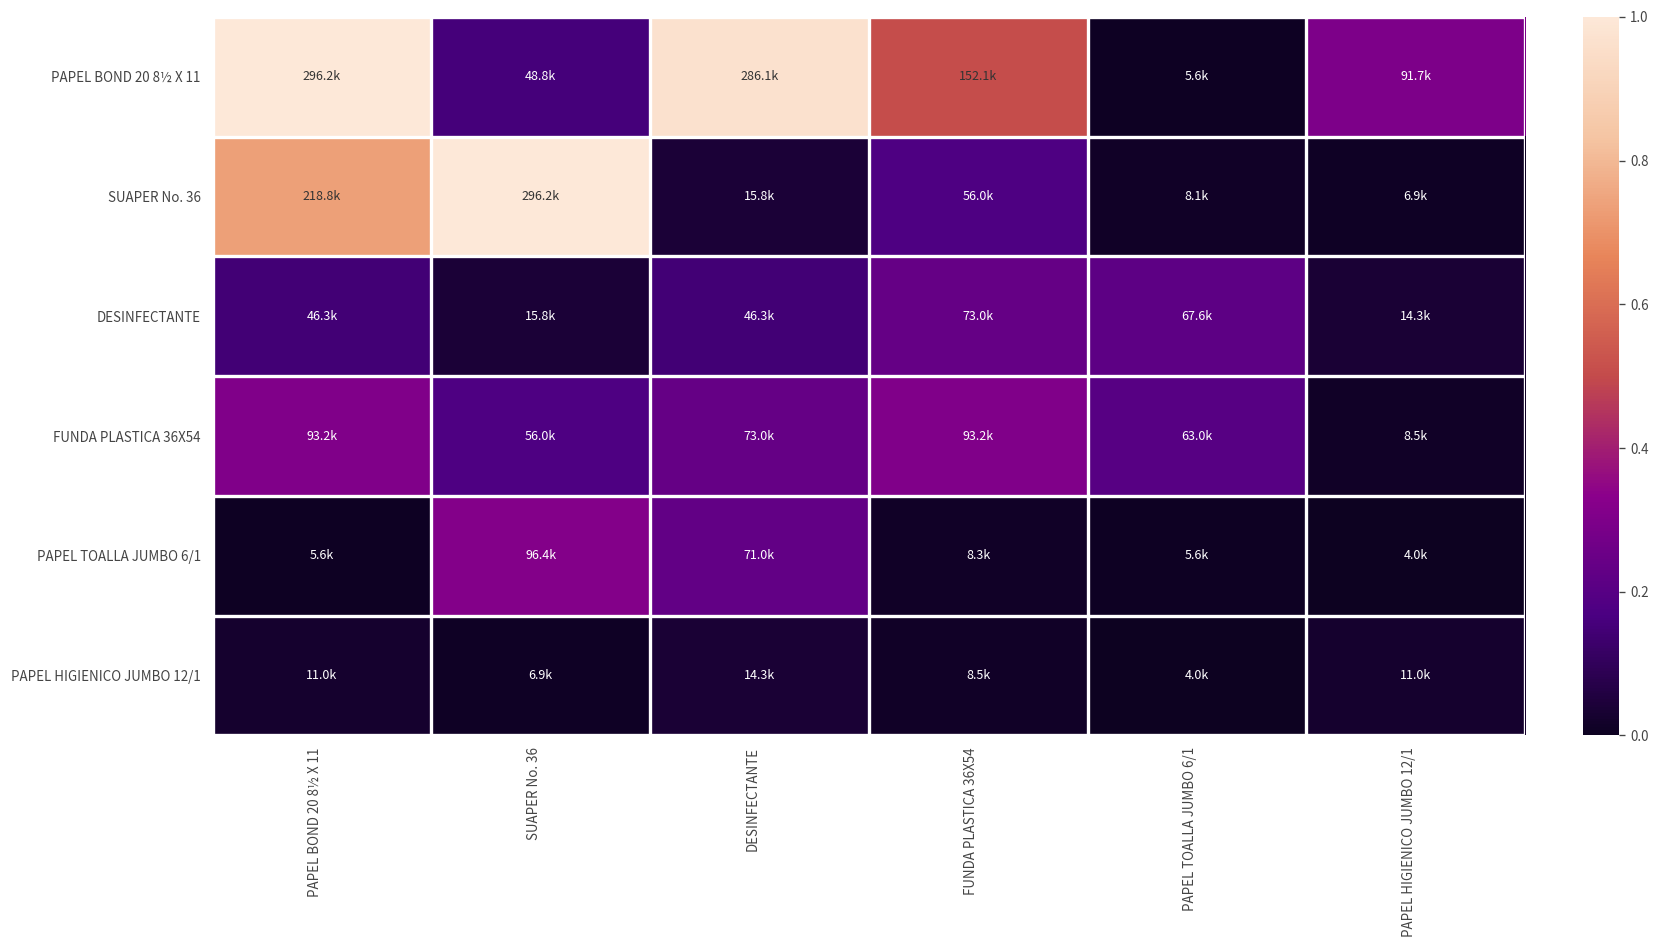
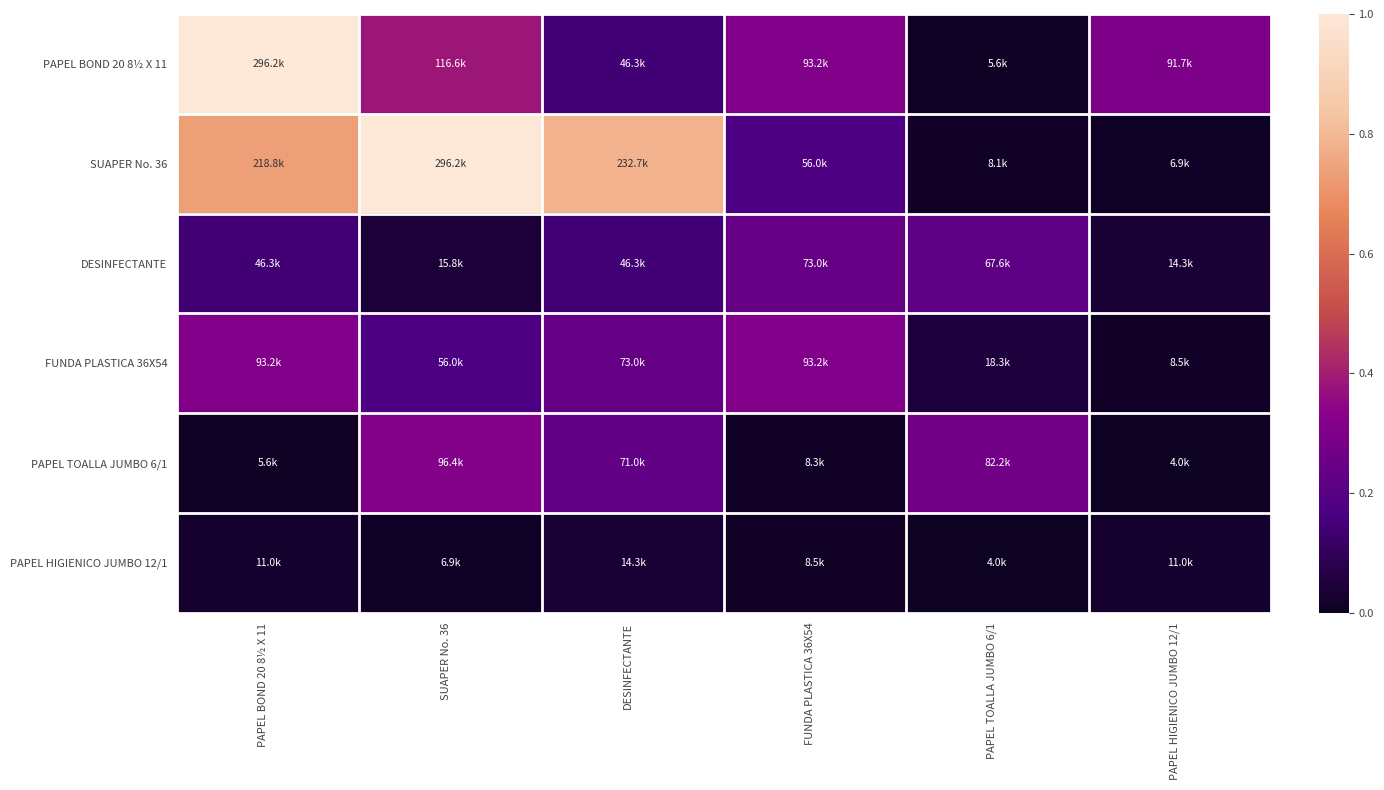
  {
    "PAPEL BOND 20 8½ X 11": {
      "PAPEL BOND 20 8½ X 11": "296.2k",
-     "SUAPER No. 36": "48.8k",
-     "DESINFECTANTE": "286.1k",
-     "FUNDA PLASTICA 36X54": "152.1k",
+     "SUAPER No. 36": "116.6k",
+     "DESINFECTANTE": "46.3k",
+     "FUNDA PLASTICA 36X54": "93.2k",
      "PAPEL TOALLA JUMBO 6/1": "5.6k",
      "PAPEL HIGIENICO JUMBO 12/1": "91.7k"
    },
    "SUAPER No. 36": {
      "PAPEL BOND 20 8½ X 11": "218.8k",
      "SUAPER No. 36": "296.2k",
-     "DESINFECTANTE": "15.8k",
+     "DESINFECTANTE": "232.7k",
      "FUNDA PLASTICA 36X54": "56.0k",
      "PAPEL TOALLA JUMBO 6/1": "8.1k",
      "PAPEL HIGIENICO JUMBO 12/1": "6.9k"
    },
    "DESINFECTANTE": {
      "PAPEL BOND 20 8½ X 11": "46.3k",
      "SUAPER No. 36": "15.8k",
      "DESINFECTANTE": "46.3k",
      "FUNDA PLASTICA 36X54": "73.0k",
      "PAPEL TOALLA JUMBO 6/1": "67.6k",
      "PAPEL HIGIENICO JUMBO 12/1": "14.3k"
    },
    "FUNDA PLASTICA 36X54": {
      "PAPEL BOND 20 8½ X 11": "93.2k",
      "SUAPER No. 36": "56.0k",
      "DESINFECTANTE": "73.0k",
      "FUNDA PLASTICA 36X54": "93.2k",
-     "PAPEL TOALLA JUMBO 6/1": "63.0k",
+     "PAPEL TOALLA JUMBO 6/1": "18.3k",
      "PAPEL HIGIENICO JUMBO 12/1": "8.5k"
    },
    "PAPEL TOALLA JUMBO 6/1": {
      "PAPEL BOND 20 8½ X 11": "5.6k",
      "SUAPER No. 36": "96.4k",
      "DESINFECTANTE": "71.0k",
      "FUNDA PLASTICA 36X54": "8.3k",
-     "PAPEL TOALLA JUMBO 6/1": "5.6k",
+     "PAPEL TOALLA JUMBO 6/1": "82.2k",
      "PAPEL HIGIENICO JUMBO 12/1": "4.0k"
    },
    "PAPEL HIGIENICO JUMBO 12/1": {
      "PAPEL BOND 20 8½ X 11": "11.0k",
      "SUAPER No. 36": "6.9k",
      "DESINFECTANTE": "14.3k",
      "FUNDA PLASTICA 36X54": "8.5k",
      "PAPEL TOALLA JUMBO 6/1": "4.0k",
      "PAPEL HIGIENICO JUMBO 12/1": "11.0k"
    }
  }
